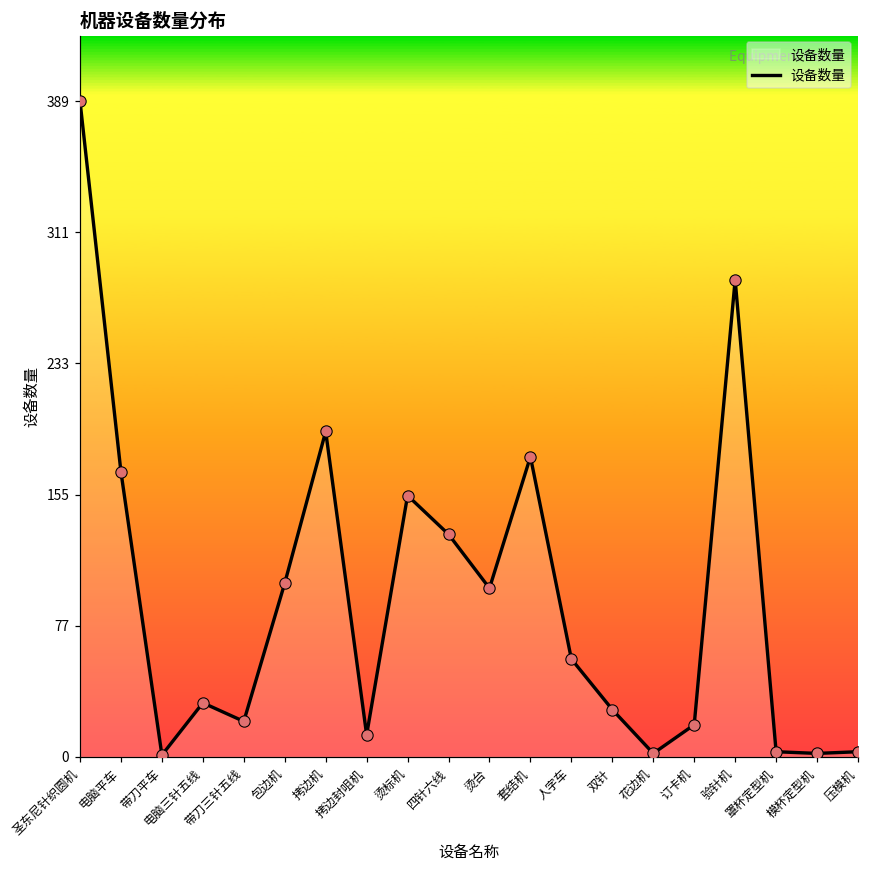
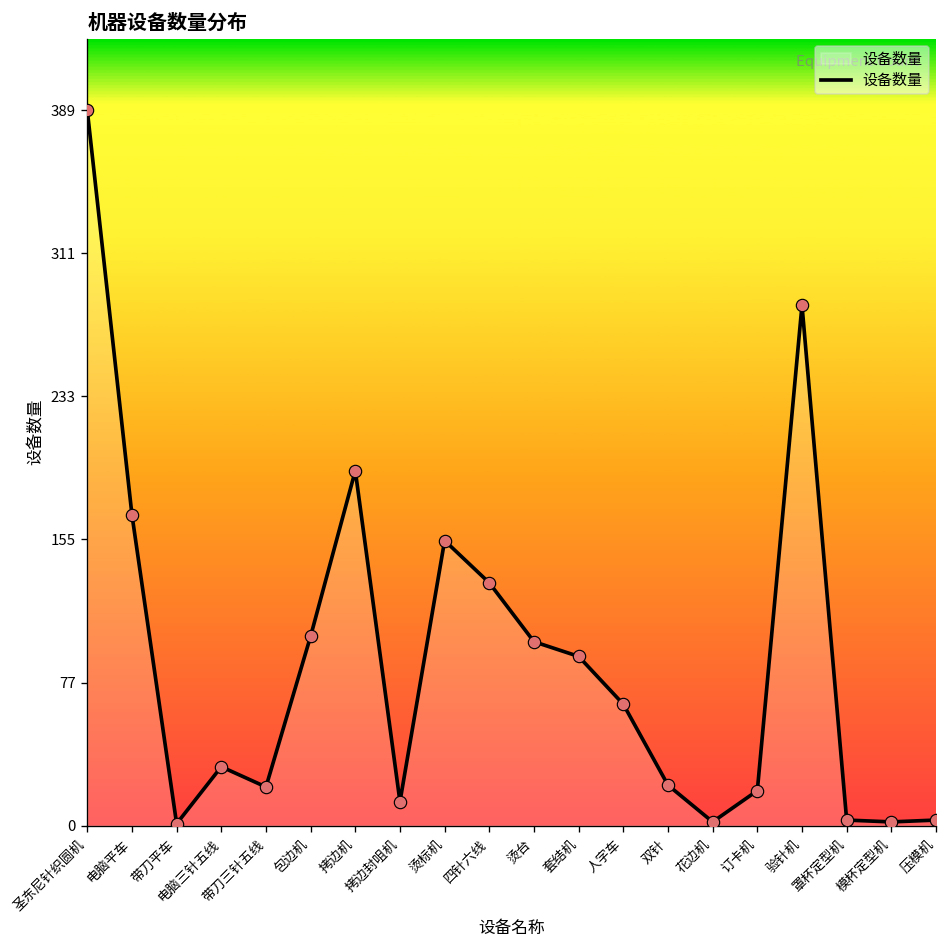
  {
    "圣东尼针织圆机": 389,
    "电脑平车": 169,
    "带刀平车": 1,
    "电脑三针五线": 32,
    "带刀三针五线": 21,
    "包边机": 103,
    "拷边机": 193,
    "拷边封咀机": 13,
    "烫标机": 155,
    "四针六线": 132,
    "烫台": 100,
-   "套结机": 178,
-   "人字车": 58,
-   "双针": 28,
+   "套结机": 92,
+   "人字车": 66,
+   "双针": 22,
    "花边机": 2,
    "订卡机": 19,
    "验针机": 283,
    "罩杯定型机": 3,
    "模杯定型机": 2,
    "压模机": 3
  }
